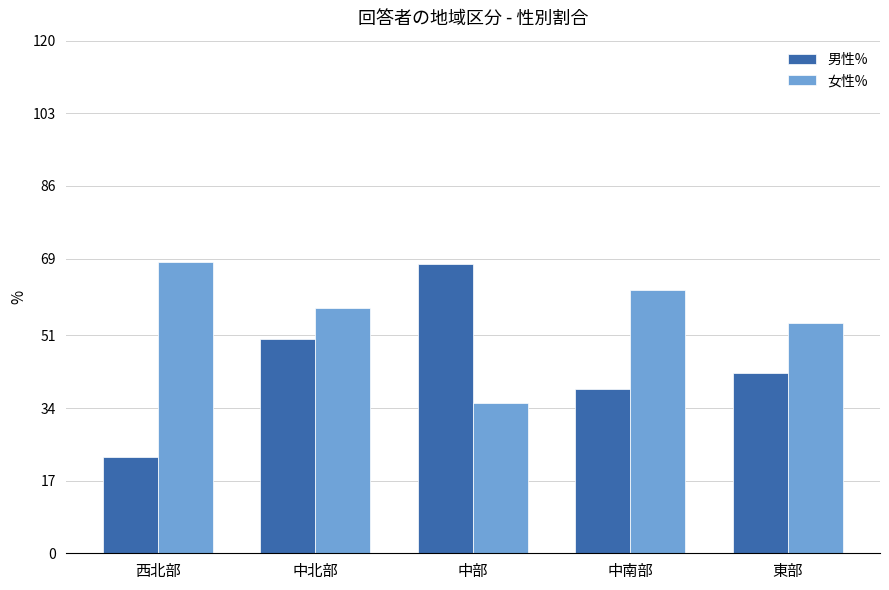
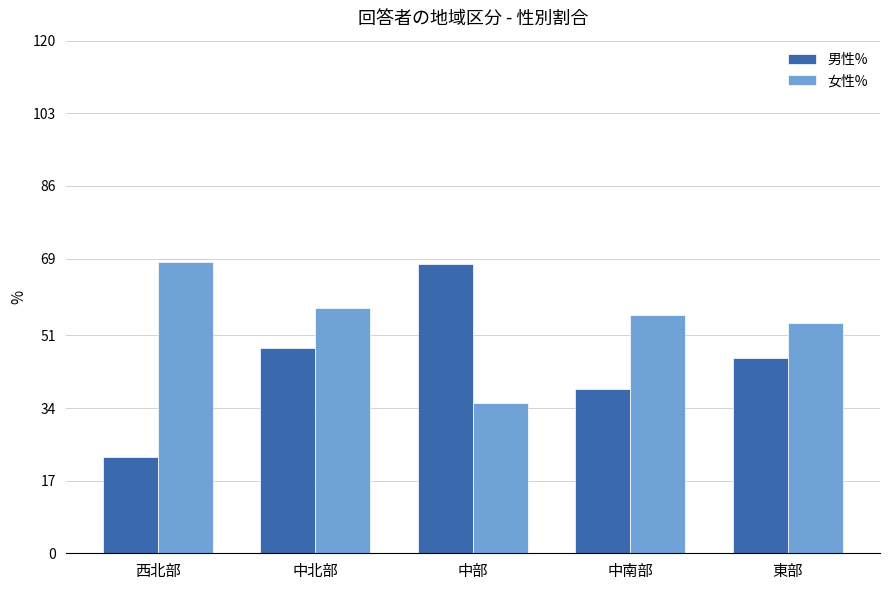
  {
    "男性%": {
      "西北部": 22,
-     "中北部": 50,
+     "中北部": 48,
      "中部": 68,
      "中南部": 38,
-     "東部": 42
+     "東部": 46
    },
    "女性%": {
      "西北部": 68,
      "中北部": 57,
      "中部": 35,
-     "中南部": 62,
+     "中南部": 56,
      "東部": 54
    }
  }
